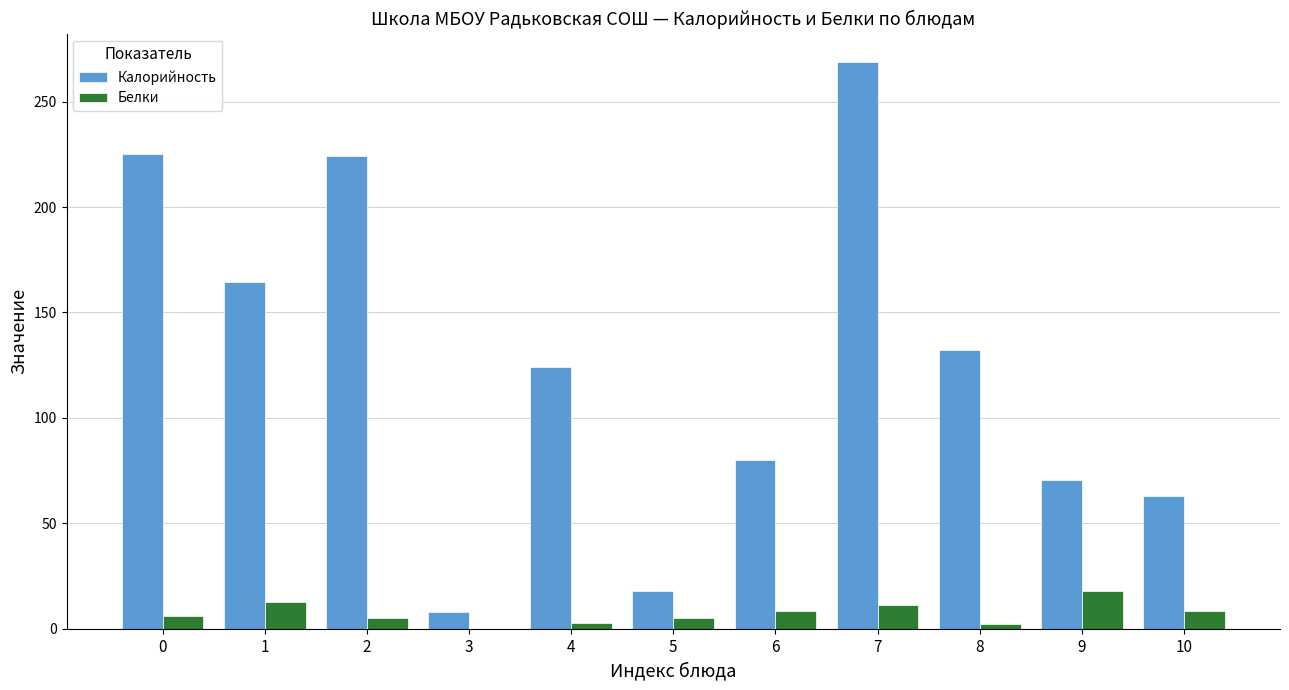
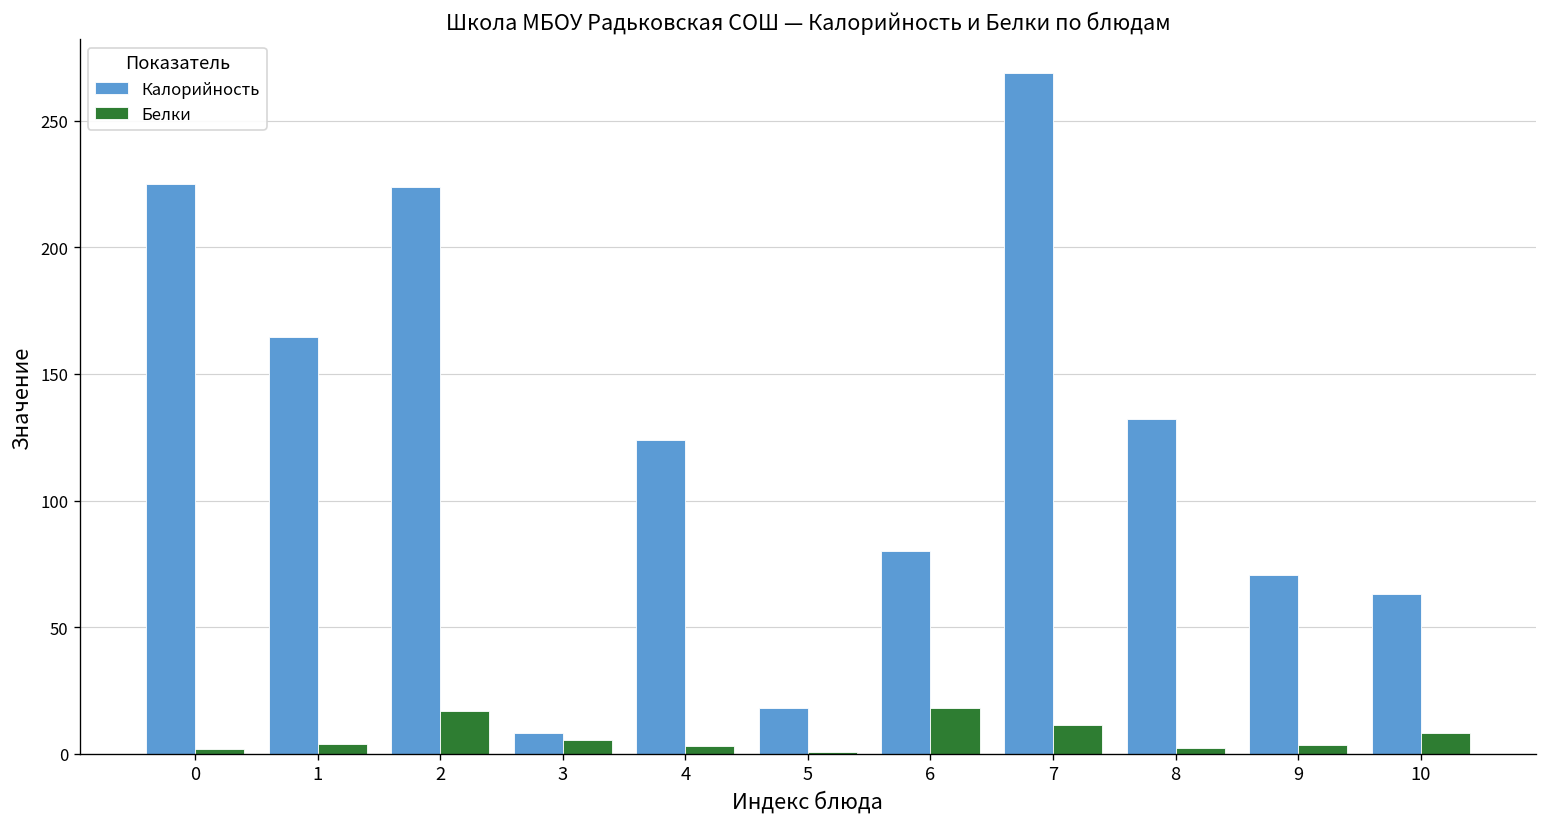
  {
    "Калорийность": {
      "0": 225,
      "1": 165,
      "2": 224,
      "3": 8,
      "4": 124,
      "5": 18,
      "6": 80,
      "7": 269,
      "8": 132,
      "9": 71,
      "10": 63
    },
    "Белки": {
-     "0": 6,
-     "1": 13,
-     "2": 5,
-     "3": 0,
+     "0": 2,
+     "1": 4,
+     "2": 17,
+     "3": 5,
      "4": 3,
-     "5": 5,
-     "6": 9,
+     "5": 1,
+     "6": 18,
      "7": 11,
      "8": 2,
-     "9": 18,
+     "9": 3,
      "10": 8
    }
  }
